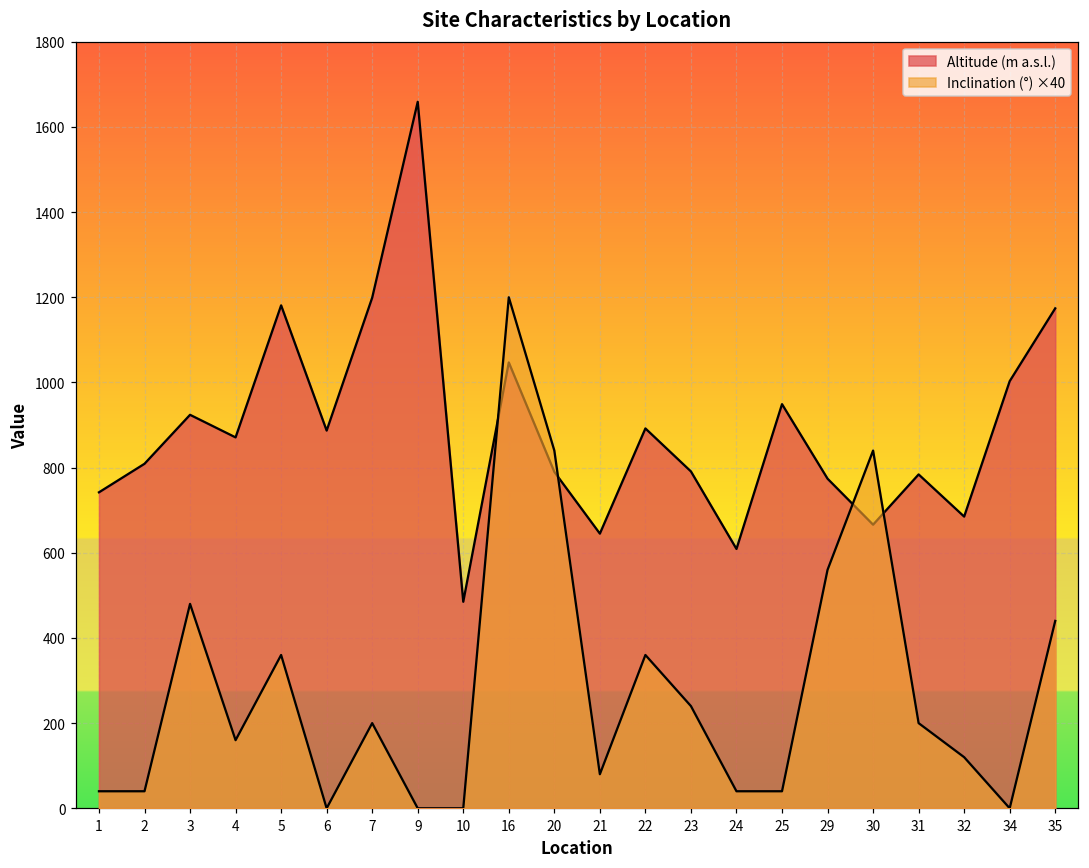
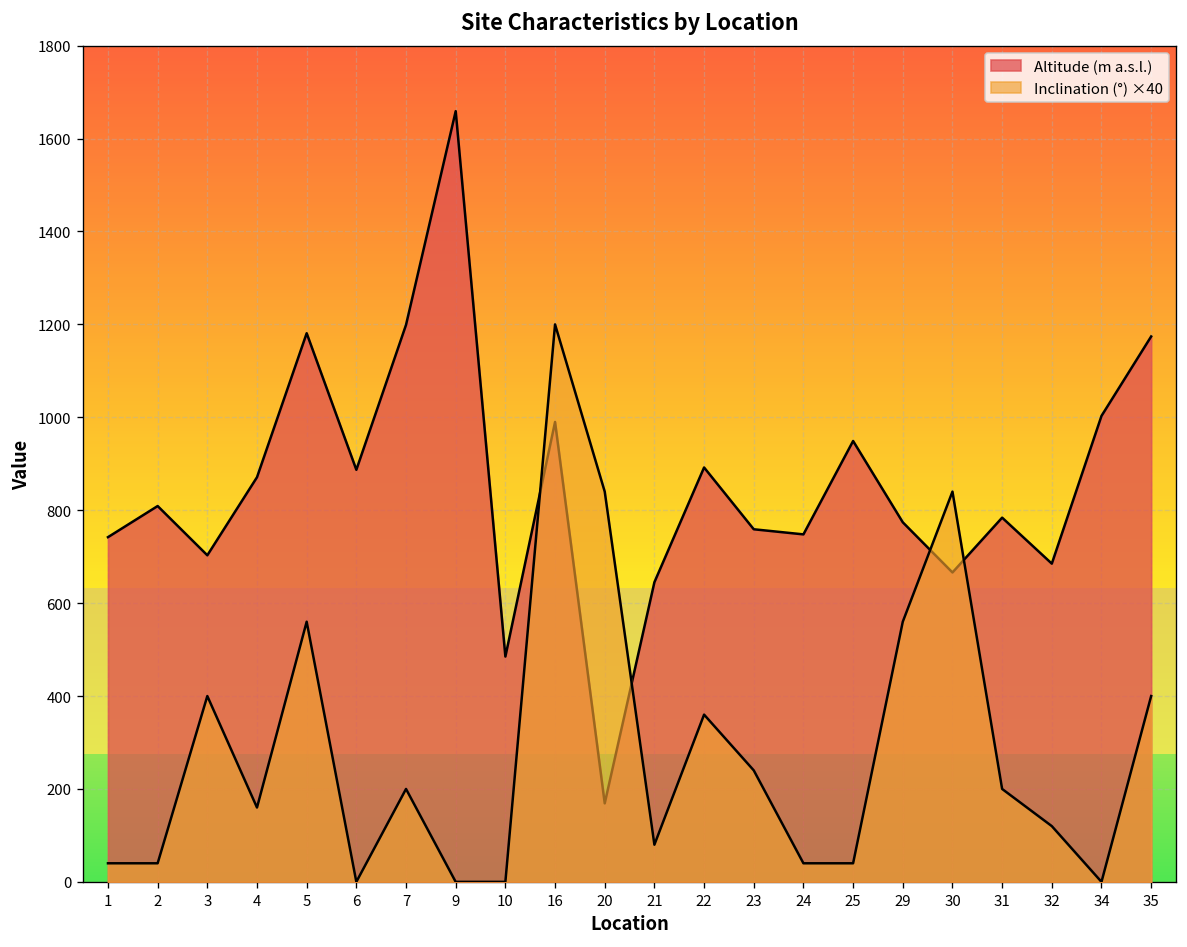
  {
    "Altitude (m a.s.l.)": {
      "1": 740,
      "2": 810,
-     "3": 920,
+     "3": 700,
      "4": 870,
      "5": 1180,
      "6": 890,
      "7": 1200,
      "9": 1660,
      "10": 490,
-     "16": 1050,
-     "20": 790,
+     "16": 990,
+     "20": 170,
      "21": 650,
      "22": 890,
-     "23": 790,
-     "24": 610,
+     "23": 760,
+     "24": 750,
      "25": 950,
      "29": 770,
      "30": 670,
      "31": 780,
      "32": 690,
      "34": 1000,
      "35": 1170
    },
    "Inclination (°) ×40": {
      "1": 40,
      "2": 40,
-     "3": 480,
+     "3": 400,
      "4": 160,
-     "5": 360,
+     "5": 560,
      "6": 0,
      "7": 200,
      "9": 0,
      "10": 0,
      "16": 1200,
      "20": 840,
      "21": 80,
      "22": 360,
      "23": 240,
      "24": 40,
      "25": 40,
      "29": 560,
      "30": 840,
      "31": 200,
      "32": 120,
      "34": 0,
-     "35": 440
+     "35": 400
    }
  }
